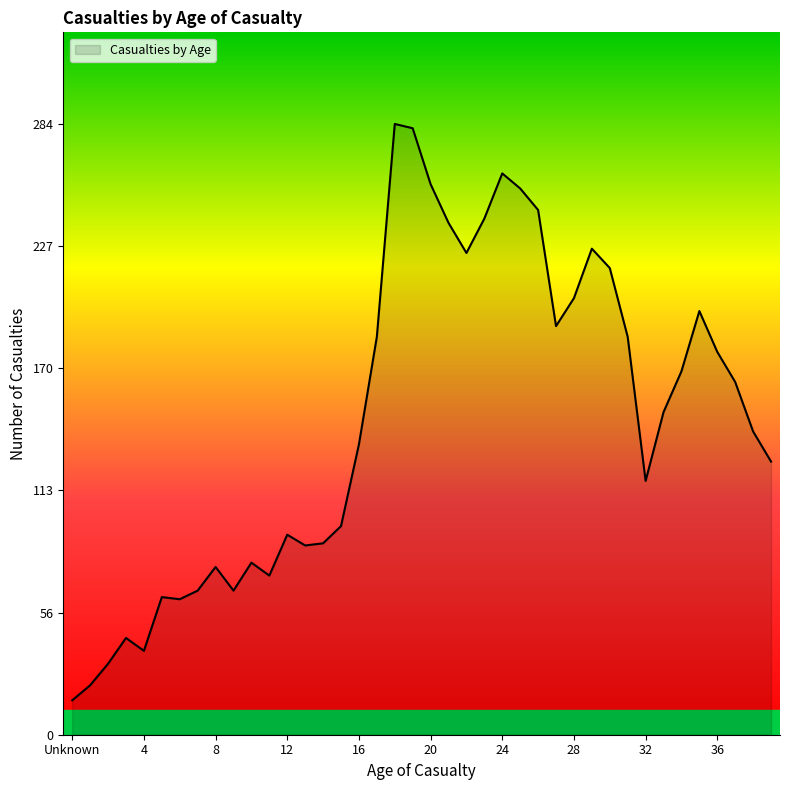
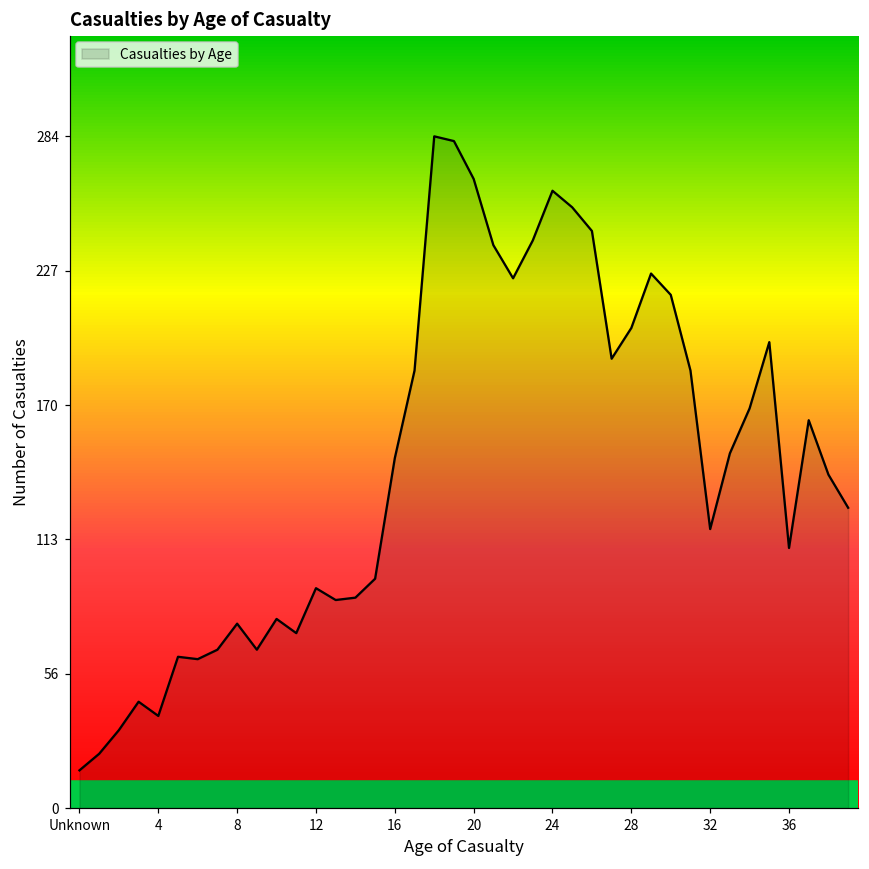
  {
    "Unknown": 16,
    "4": 39,
    "8": 78,
    "12": 93,
-   "16": 135,
-   "20": 256,
+   "16": 148,
+   "20": 266,
    "24": 261,
    "28": 203,
    "32": 118,
-   "36": 178
+   "36": 110
  }
